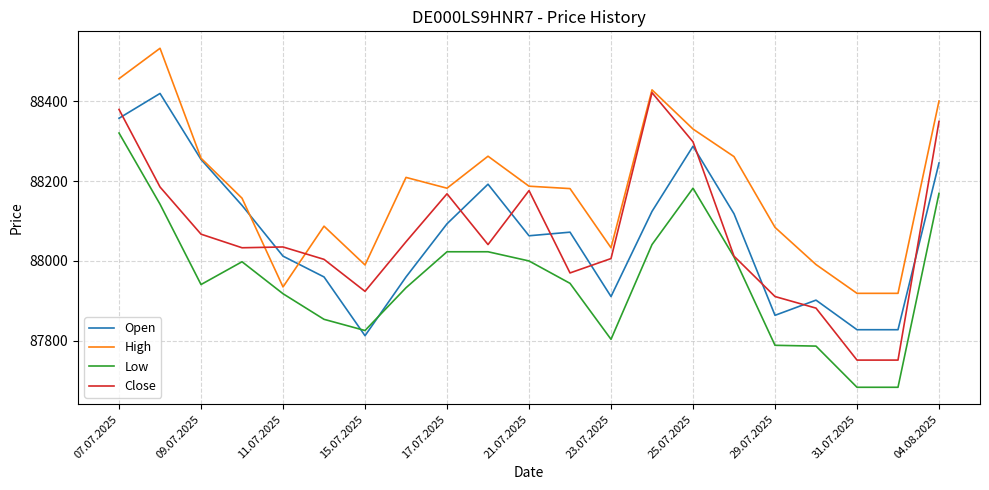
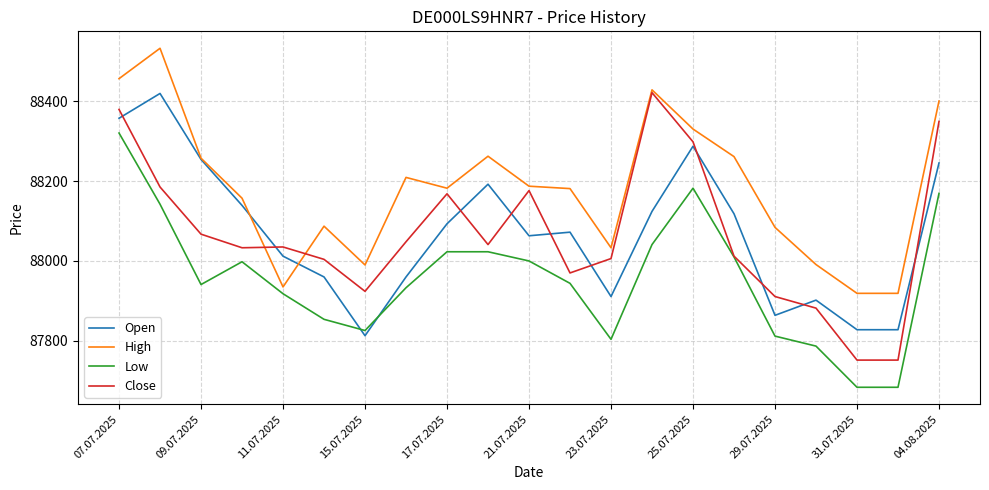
  {
    "Open": {
      "07.07.2025": 88360,
      "11.07.2025": 88010,
      "15.07.2025": 87810,
      "17.07.2025": 88090,
      "21.07.2025": 88060,
      "23.07.2025": 87910,
      "25.07.2025": 88290,
      "29.07.2025": 87860,
      "31.07.2025": 87830,
      "04.08.2025": 88250
    },
    "High": {
      "07.07.2025": 88460,
      "11.07.2025": 87940,
      "15.07.2025": 87990,
      "17.07.2025": 88180,
      "21.07.2025": 88190,
      "23.07.2025": 88030,
      "25.07.2025": 88330,
      "29.07.2025": 88080,
      "31.07.2025": 87920,
      "04.08.2025": 88400
    },
    "Low": {
      "07.07.2025": 88320,
      "09.07.2025": 87940,
      "11.07.2025": 87920,
      "15.07.2025": 87830,
      "17.07.2025": 88020,
      "21.07.2025": 88000,
      "23.07.2025": 87800,
      "25.07.2025": 88180,
-     "29.07.2025": 87790,
+     "29.07.2025": 87810,
      "31.07.2025": 87680,
      "04.08.2025": 88170
    },
    "Close": {
      "07.07.2025": 88380,
      "09.07.2025": 88070,
      "11.07.2025": 88040,
      "15.07.2025": 87920,
      "17.07.2025": 88170,
      "21.07.2025": 88180,
      "23.07.2025": 88010,
      "25.07.2025": 88300,
      "29.07.2025": 87910,
      "31.07.2025": 87750,
      "04.08.2025": 88350
    }
  }
